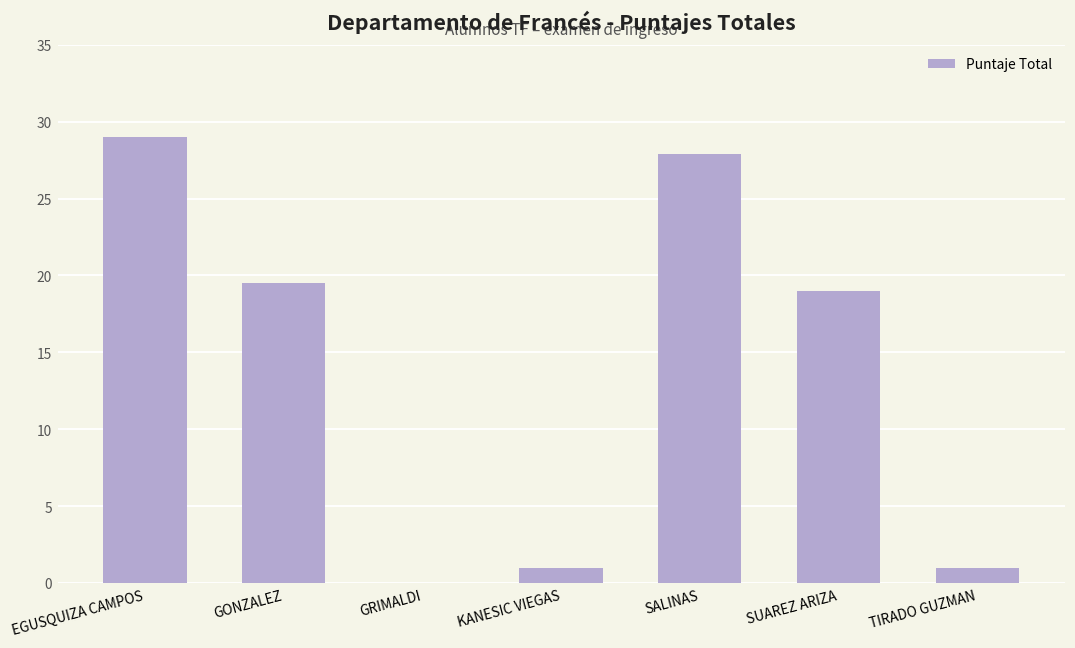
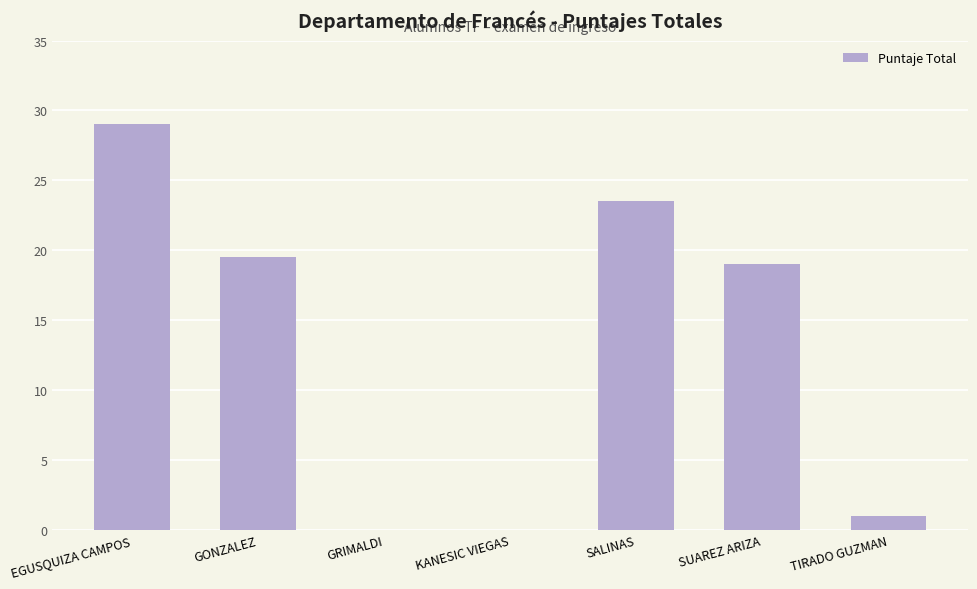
  {
    "EGUSQUIZA CAMPOS": 29.0,
    "GONZALEZ": 19.5,
    "GRIMALDI": 0.0,
-   "KANESIC VIEGAS": 1,
-   "SALINAS": 27.9,
+   "KANESIC VIEGAS": 0,
+   "SALINAS": 23.5,
    "SUAREZ ARIZA": 19.0,
    "TIRADO GUZMAN": 1.0
  }
